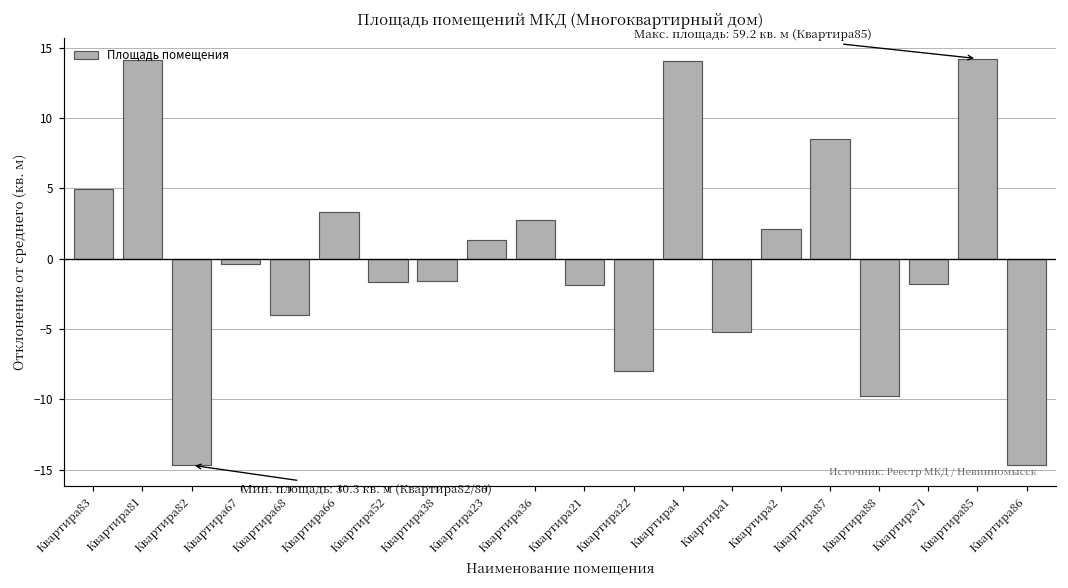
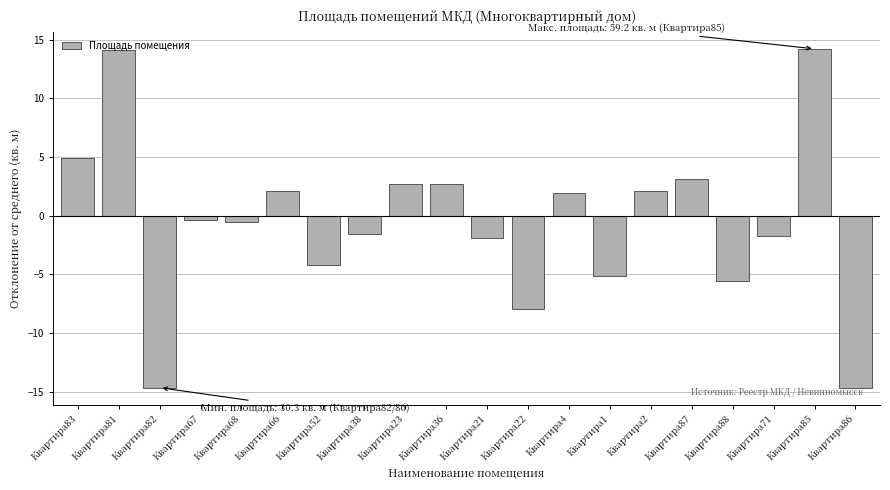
  {
    "Квартира83": 4.9,
    "Квартира81": 14.1,
    "Квартира67": -0.4,
-   "Квартира68": -4.0,
-   "Квартира66": 3.3,
-   "Квартира52": -1.7,
+   "Квартира68": -0.6,
+   "Квартира66": 2.1,
+   "Квартира52": -4.2,
    "Квартира38": -1.6,
-   "Квартира23": 1.3,
+   "Квартира23": 2.7,
    "Квартира36": 2.7,
    "Квартира21": -1.9,
    "Квартира22": -8.0,
-   "Квартира4": 14.0,
+   "Квартира4": 1.9,
    "Квартира1": -5.2,
    "Квартира2": 2.1,
-   "Квартира87": 8.5,
-   "Квартира88": -9.8,
+   "Квартира87": 3.1,
+   "Квартира88": -5.6,
    "Квартира71": -1.8,
    "Квартира85": 14.2,
    "Квартира86": -14.7
  }
